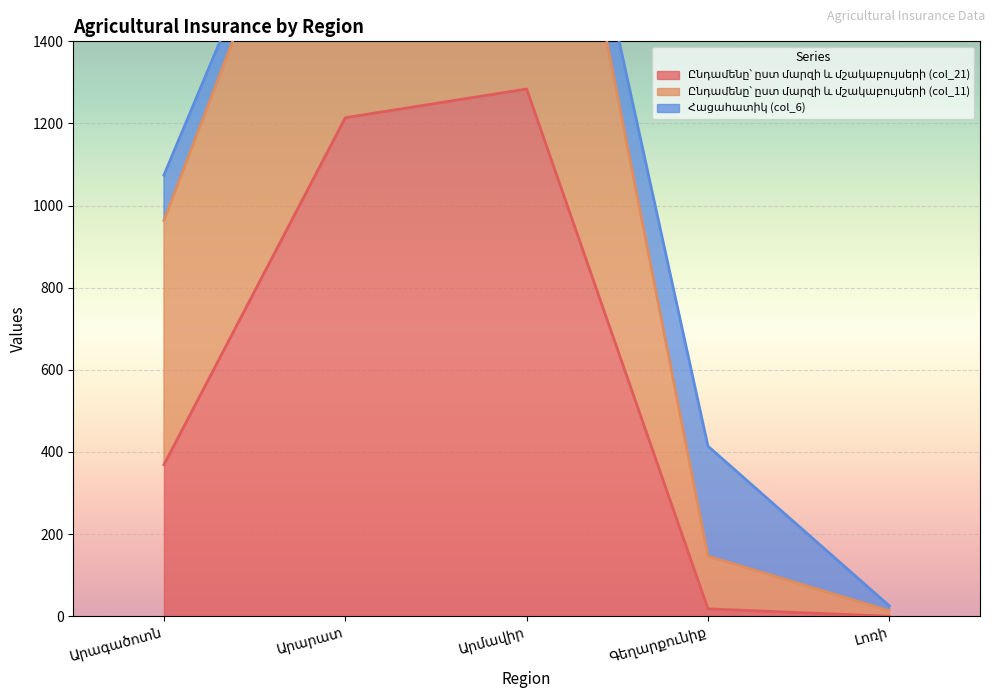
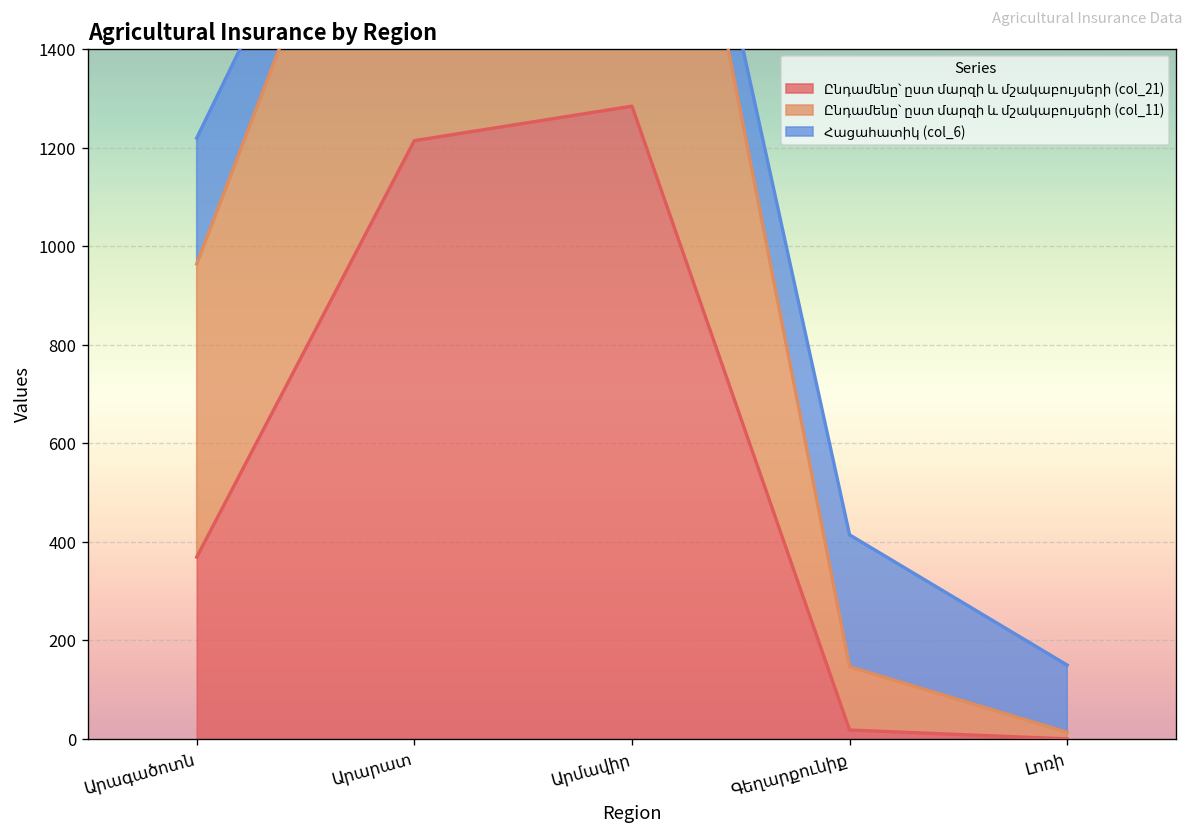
  {
    "Հացահատիկ (col_6)": {
-     "Արագածոտն": 110,
+     "Արագածոտն": 260,
      "Գեղարքունիք": 270,
-     "Լոռի": 10
+     "Լոռի": 140
    }
  }
